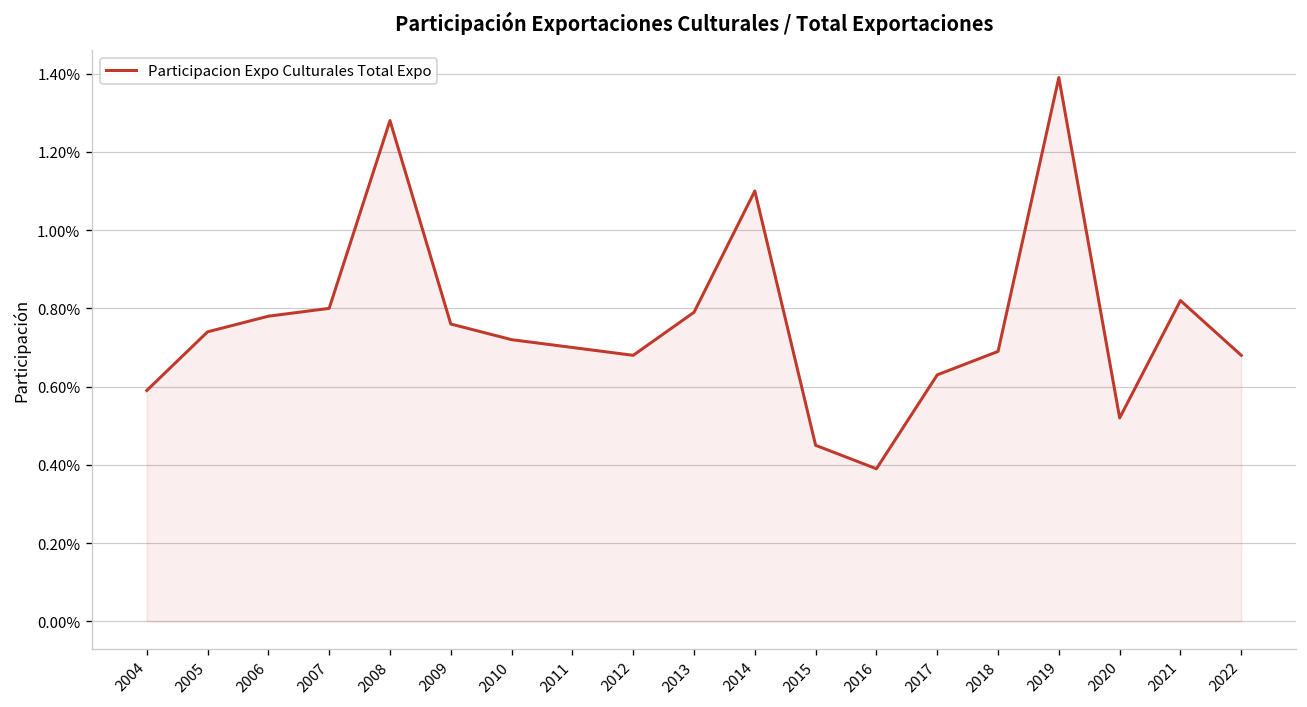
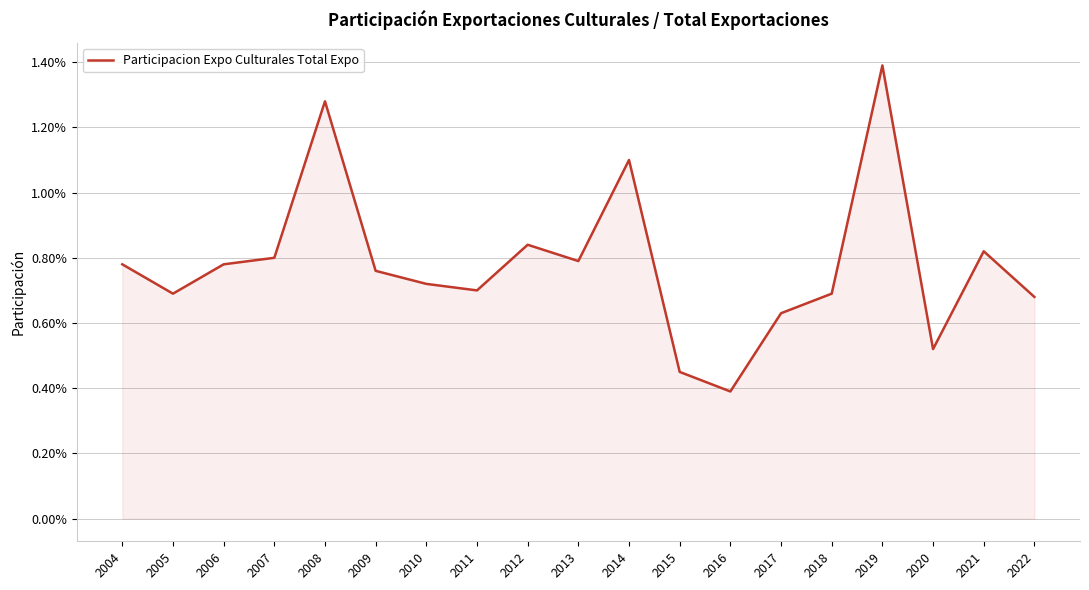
  {
-   "2004": "0.59%",
-   "2005": "0.74%",
+   "2004": "0.78%",
+   "2005": "0.69%",
    "2006": "0.78%",
    "2007": "0.80%",
    "2008": "1.28%",
    "2009": "0.76%",
    "2010": "0.72%",
    "2011": "0.70%",
-   "2012": "0.68%",
+   "2012": "0.84%",
    "2013": "0.79%",
    "2014": "1.10%",
    "2015": "0.45%",
    "2016": "0.39%",
    "2017": "0.63%",
    "2018": "0.69%",
    "2019": "1.39%",
    "2020": "0.52%",
    "2021": "0.82%",
    "2022": "0.68%"
  }
